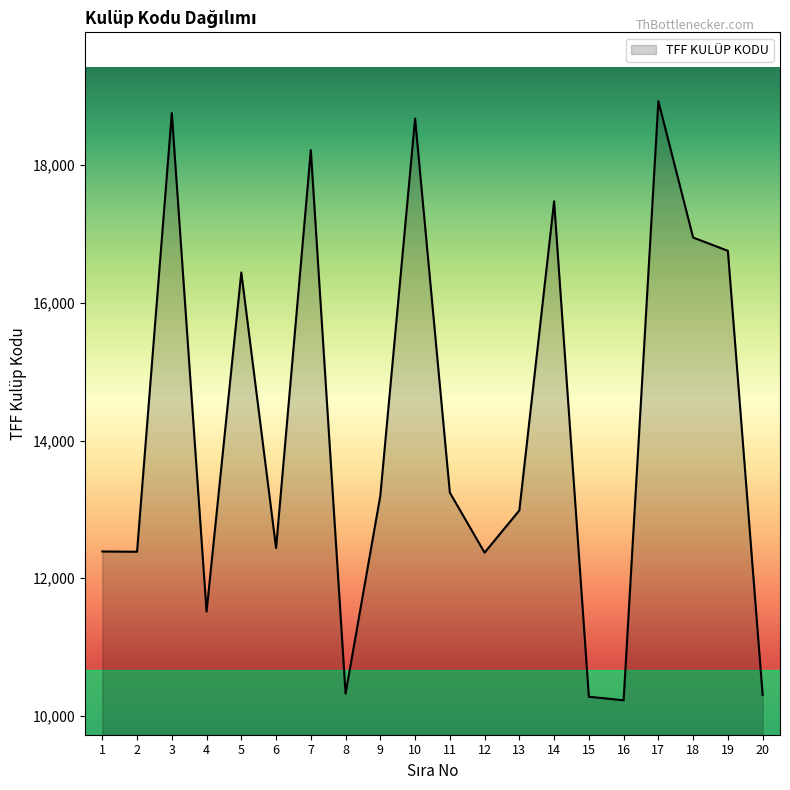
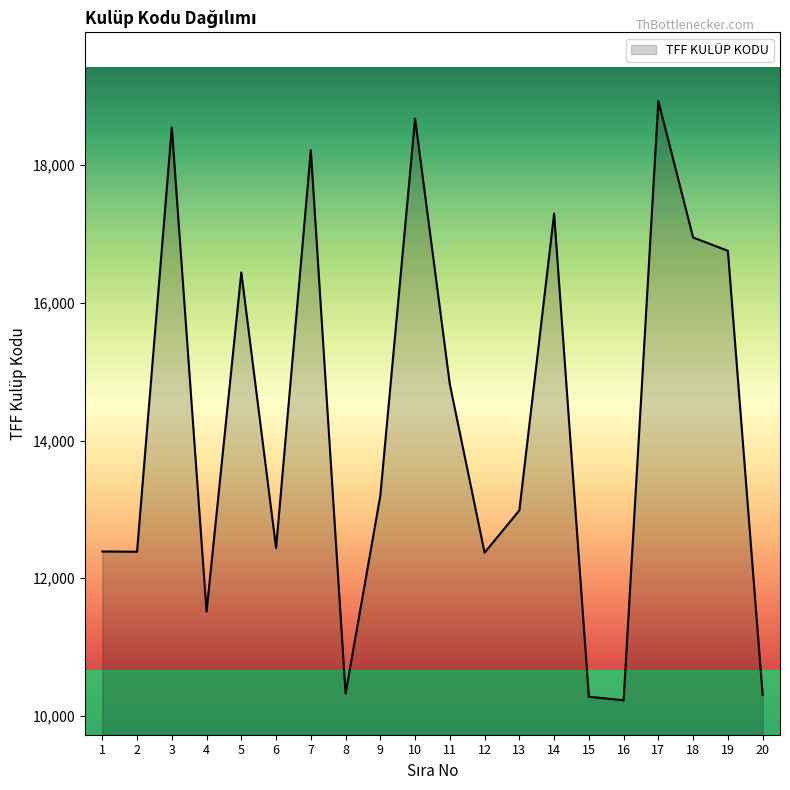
  {
    "1": "12,400",
    "2": "12,400",
-   "3": "18,800",
+   "3": "18,500",
    "4": "11,500",
    "5": "16,400",
    "6": "12,400",
    "7": "18,200",
    "9": "13,200",
    "10": "18,700",
-   "11": "13,200",
+   "11": "14,800",
    "12": "12,400",
    "13": "13,000",
-   "14": "17,500",
+   "14": "17,300",
    "17": "18,900",
    "18": "16,900",
    "19": "16,800"
  }
